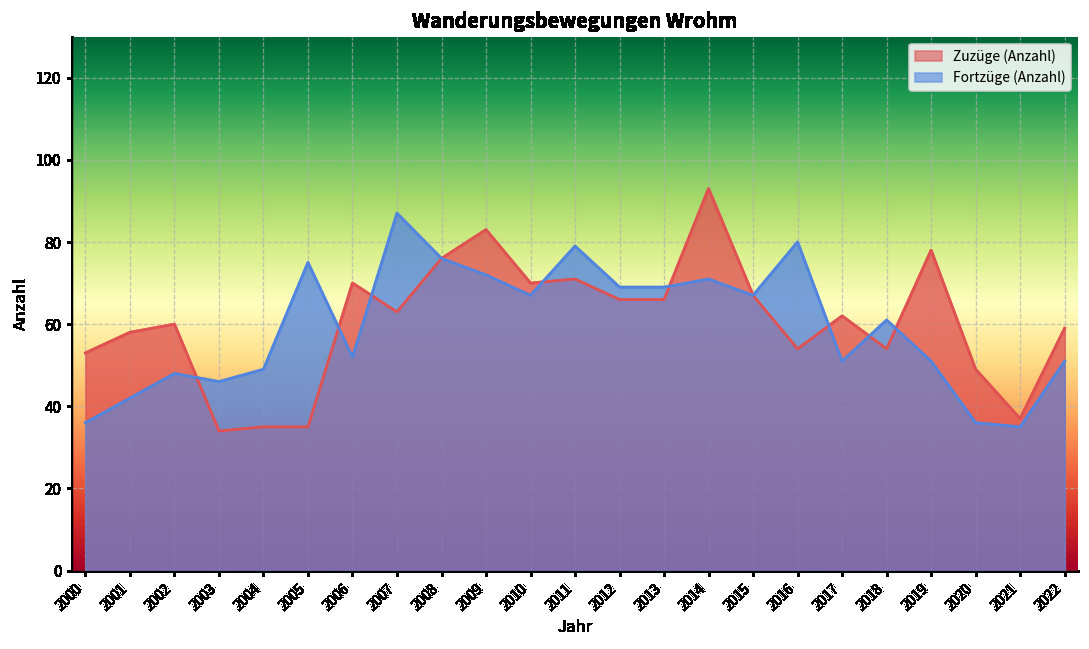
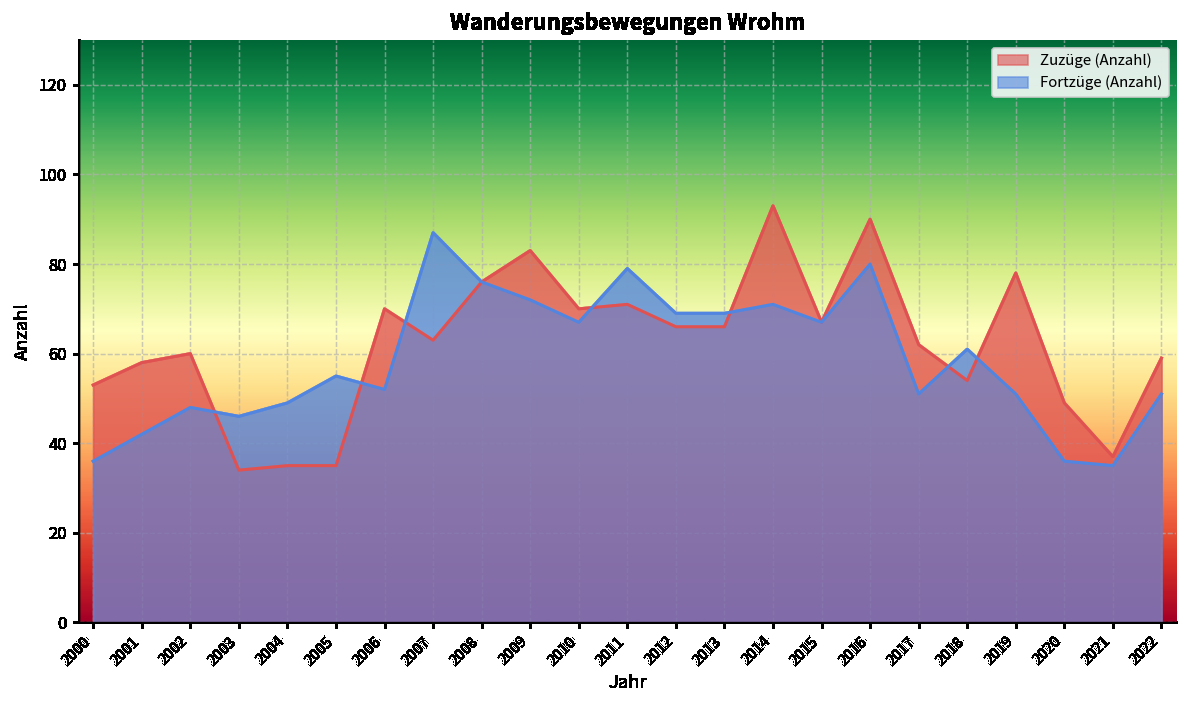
  {
    "Zuzüge (Anzahl)": {
      "2000": 53,
      "2001": 58,
      "2002": 60,
      "2003": 34,
      "2004": 35,
      "2005": 35,
      "2006": 70,
      "2007": 63,
      "2009": 83,
      "2010": 70,
      "2011": 71,
      "2012": 66,
      "2013": 66,
      "2014": 93,
-     "2016": 54,
+     "2016": 90,
      "2017": 62,
      "2018": 54,
      "2019": 78,
      "2020": 49,
      "2021": 37,
      "2022": 59
    },
    "Fortzüge (Anzahl)": {
      "2000": 36,
      "2001": 42,
      "2002": 48,
      "2003": 46,
      "2004": 49,
-     "2005": 75,
+     "2005": 55,
      "2006": 52,
      "2007": 87,
      "2009": 72,
      "2010": 67,
      "2011": 79,
      "2012": 69,
      "2013": 69,
      "2014": 71,
      "2016": 80,
      "2017": 51,
      "2018": 61,
      "2019": 51,
      "2020": 36,
      "2021": 35,
      "2022": 51
    }
  }
